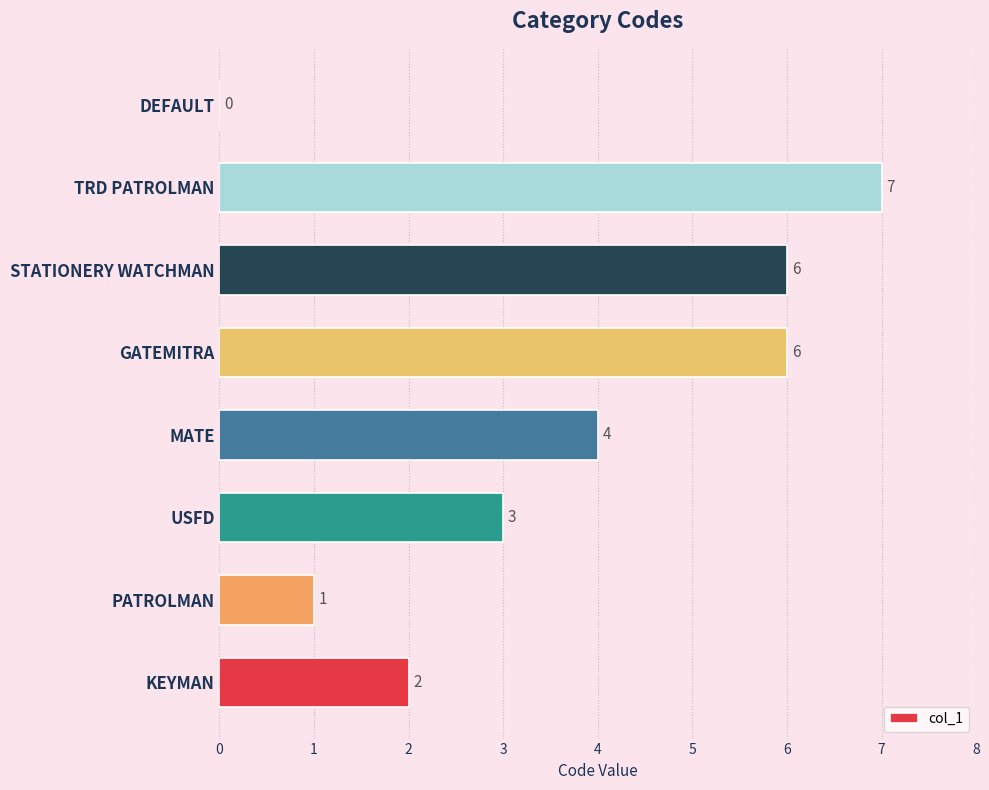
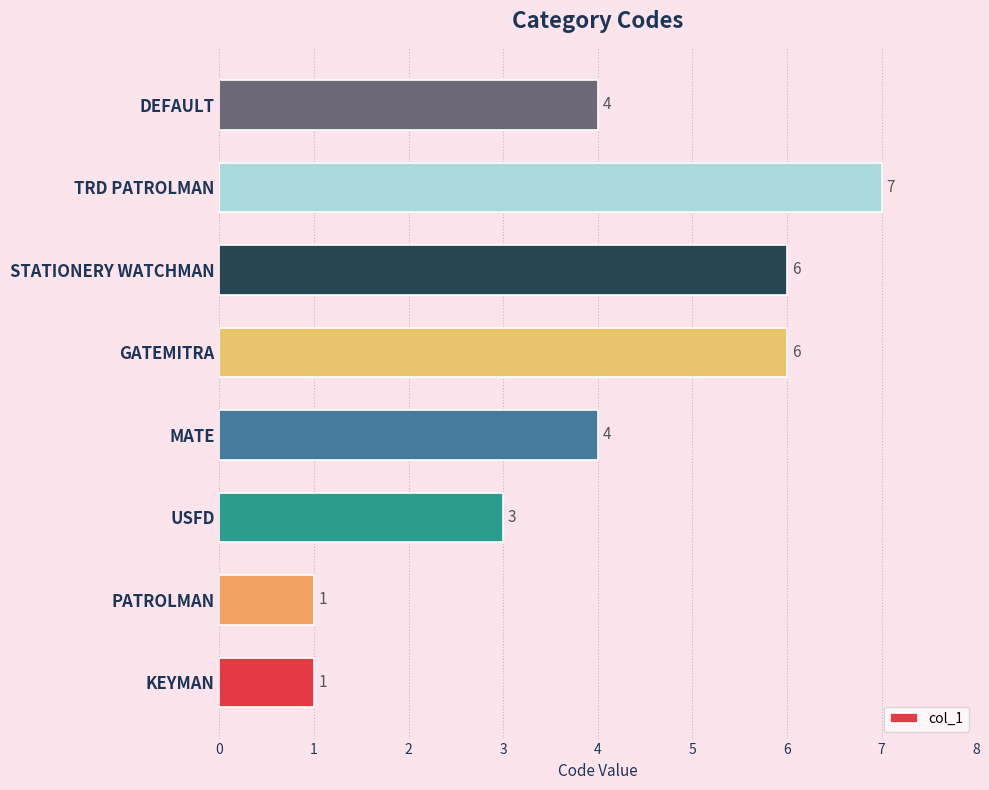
  {
-   "DEFAULT": 0,
+   "DEFAULT": 4,
    "TRD PATROLMAN": 7,
    "STATIONERY WATCHMAN": 6,
    "GATEMITRA": 6,
    "MATE": 4,
    "USFD": 3,
    "PATROLMAN": 1,
-   "KEYMAN": 2
+   "KEYMAN": 1
  }
